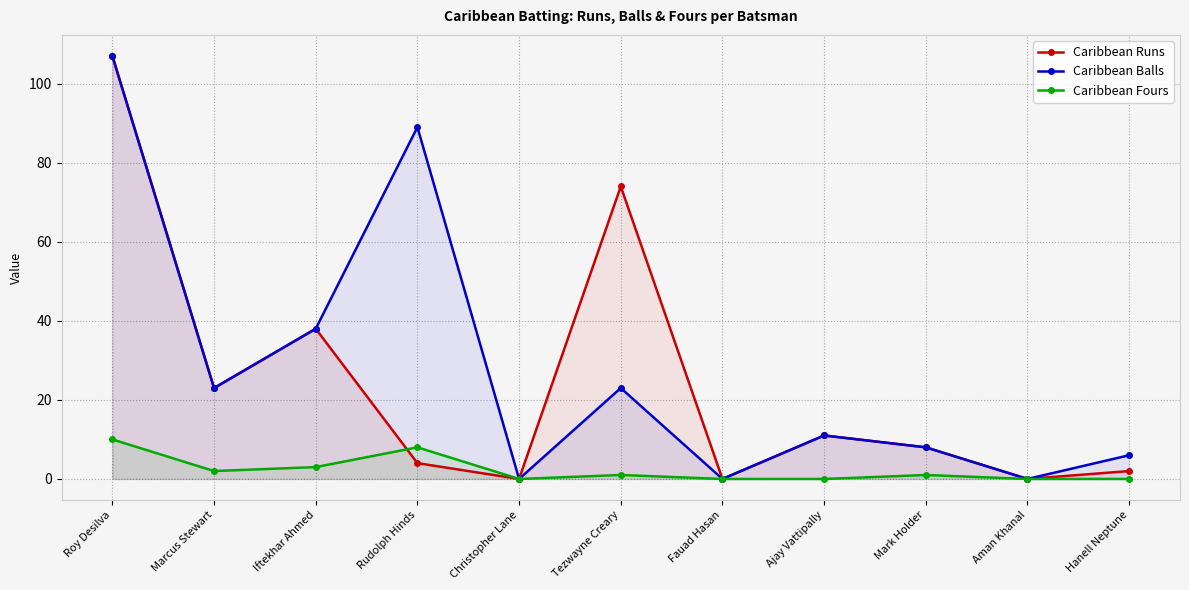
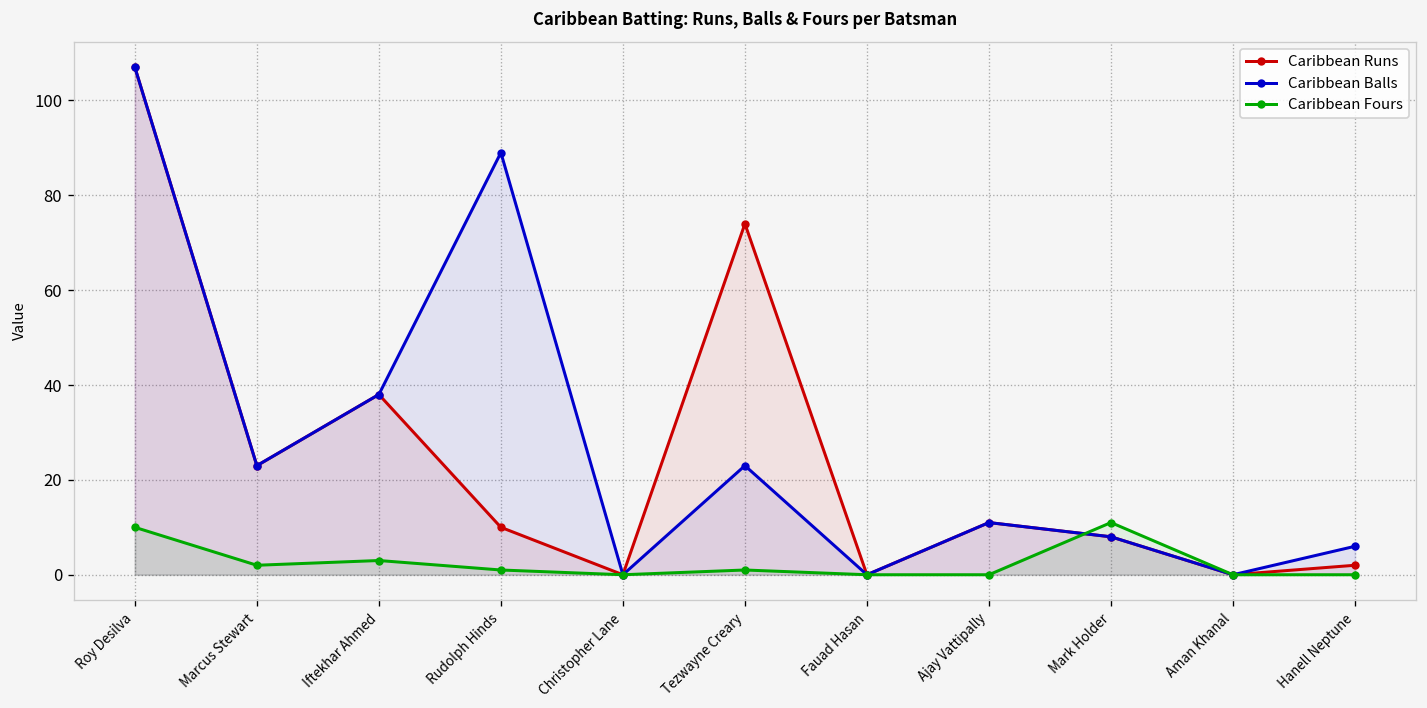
  {
    "Caribbean Runs": {
-     "Rudolph Hinds": 4,
+     "Rudolph Hinds": 10,
      "Tezwayne Creary": 74,
      "Hanell Neptune": 2
    },
    "Caribbean Balls": {
      "Rudolph Hinds": 89,
      "Tezwayne Creary": 23,
      "Hanell Neptune": 6
    },
    "Caribbean Fours": {
      "Roy Desilva": 10,
      "Marcus Stewart": 2,
      "Iftekhar Ahmed": 3,
-     "Rudolph Hinds": 8,
+     "Rudolph Hinds": 1,
      "Tezwayne Creary": 1,
      "Ajay Vattipally": 0,
-     "Mark Holder": 1,
+     "Mark Holder": 11,
      "Hanell Neptune": 0
    }
  }
